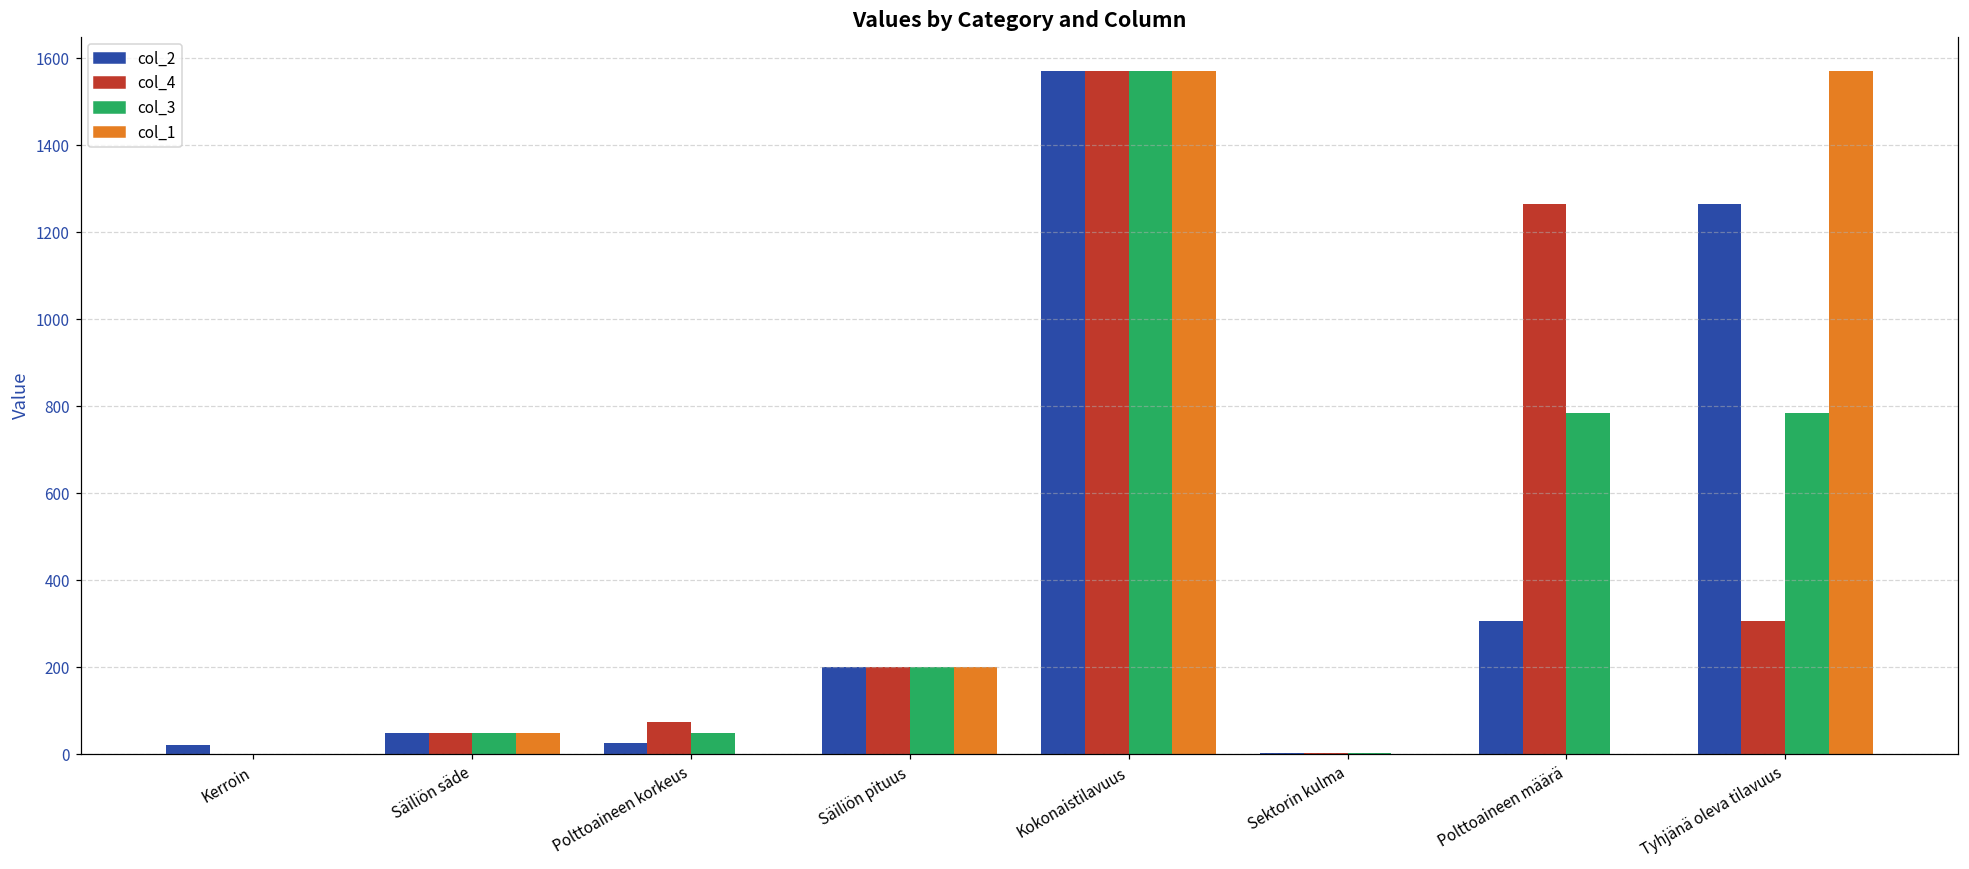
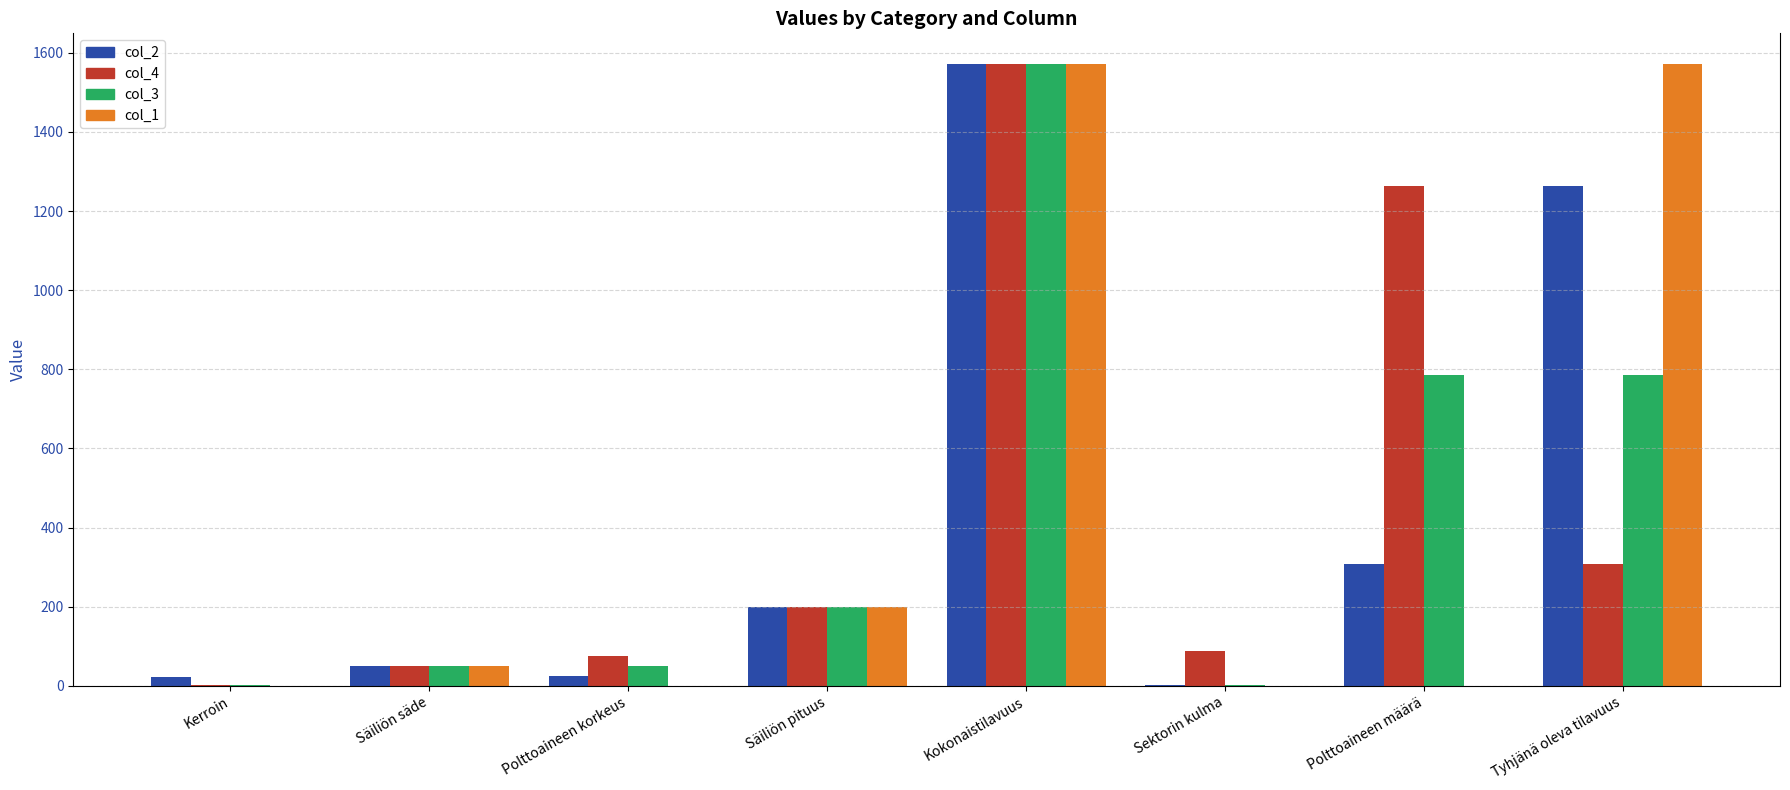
  {
    "col_2": {
      "Kerroin": 20,
      "Säiliön säde": 50,
      "Polttoaineen korkeus": 30,
      "Säiliön pituus": 200,
      "Kokonaistilavuus": 1570,
      "Polttoaineen määrä": 310,
      "Tyhjänä oleva tilavuus": 1260
    },
    "col_4": {
      "Säiliön säde": 50,
      "Polttoaineen korkeus": 80,
      "Säiliön pituus": 200,
      "Kokonaistilavuus": 1570,
-     "Sektorin kulma": 0,
+     "Sektorin kulma": 90,
      "Polttoaineen määrä": 1260,
      "Tyhjänä oleva tilavuus": 310
    },
    "col_3": {
      "Säiliön säde": 50,
      "Polttoaineen korkeus": 50,
      "Säiliön pituus": 200,
      "Kokonaistilavuus": 1570,
      "Polttoaineen määrä": 790,
      "Tyhjänä oleva tilavuus": 790
    },
    "col_1": {
      "Kerroin": 0,
      "Säiliön säde": 50,
      "Polttoaineen korkeus": 0,
      "Säiliön pituus": 200,
      "Kokonaistilavuus": 1570,
      "Sektorin kulma": 0,
      "Polttoaineen määrä": 0,
      "Tyhjänä oleva tilavuus": 1570
    }
  }
